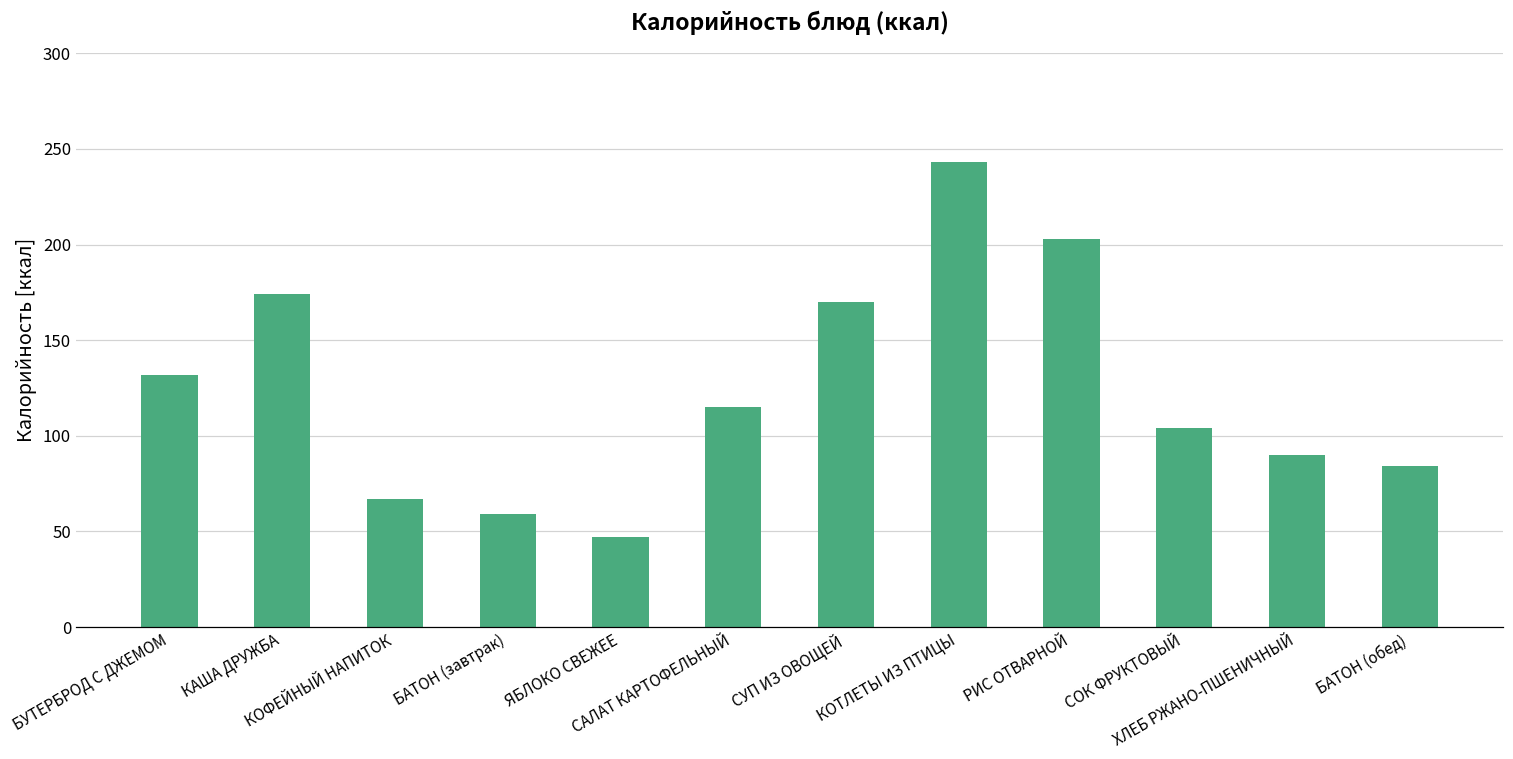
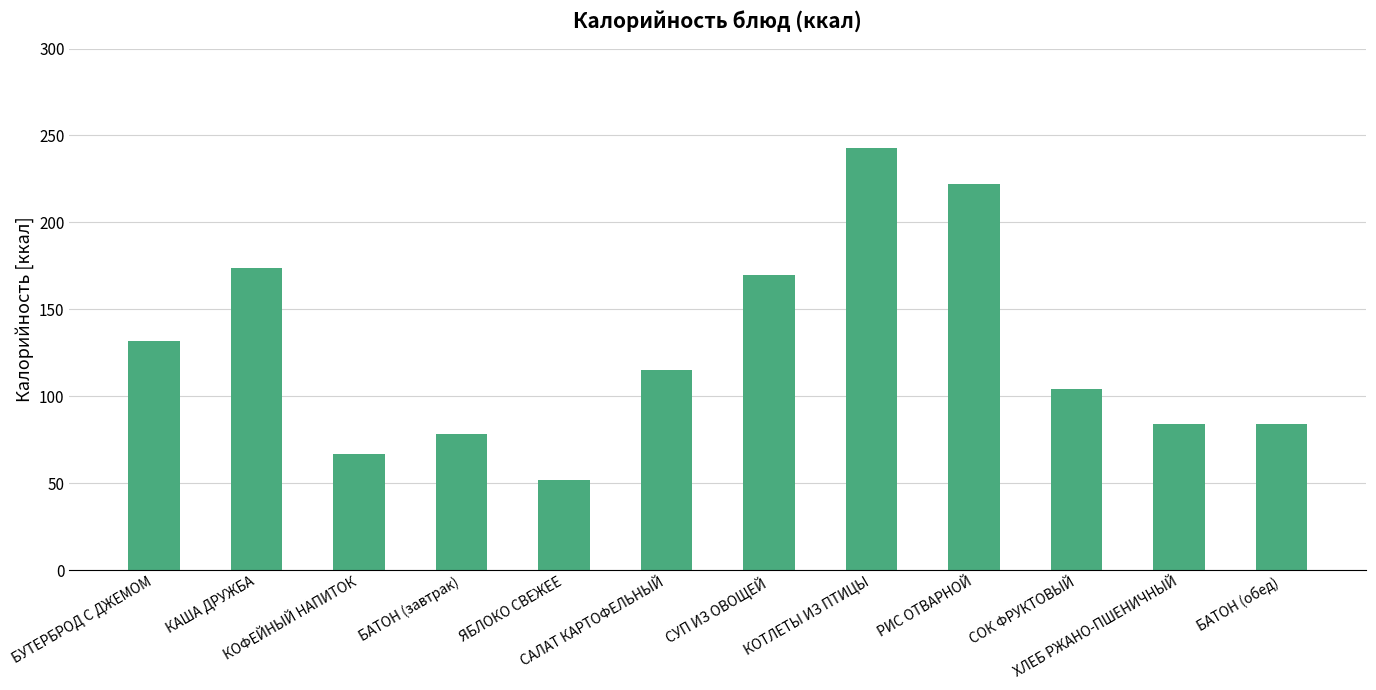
  {
    "БУТЕРБРОД С ДЖЕМОМ": 132,
    "КАША ДРУЖБА": 174,
    "КОФЕЙНЫЙ НАПИТОК": 67,
-   "БАТОН (завтрак)": 59,
-   "ЯБЛОКО СВЕЖЕЕ": 47,
+   "БАТОН (завтрак)": 78,
+   "ЯБЛОКО СВЕЖЕЕ": 52,
    "САЛАТ КАРТОФЕЛЬНЫЙ": 115,
    "СУП ИЗ ОВОЩЕЙ": 170,
    "КОТЛЕТЫ ИЗ ПТИЦЫ": 243,
-   "РИС ОТВАРНОЙ": 203,
+   "РИС ОТВАРНОЙ": 222,
    "СОК ФРУКТОВЫЙ": 104,
-   "ХЛЕБ РЖАНО-ПШЕНИЧНЫЙ": 90,
+   "ХЛЕБ РЖАНО-ПШЕНИЧНЫЙ": 84,
    "БАТОН (обед)": 84
  }
